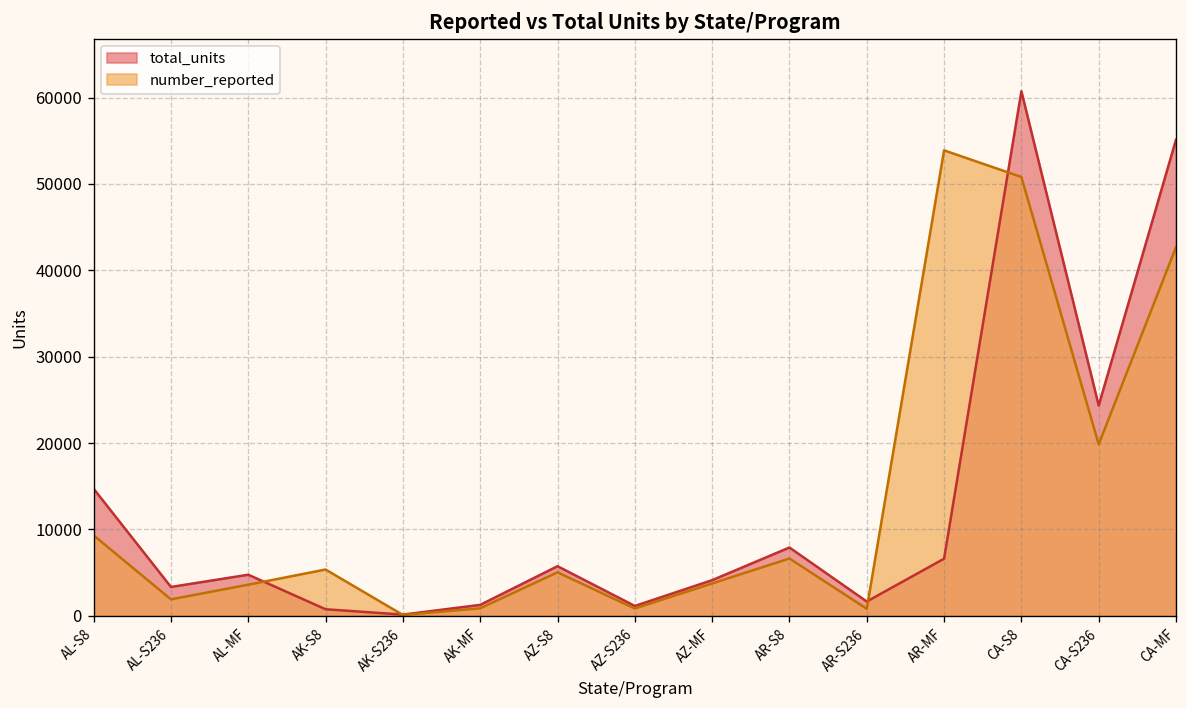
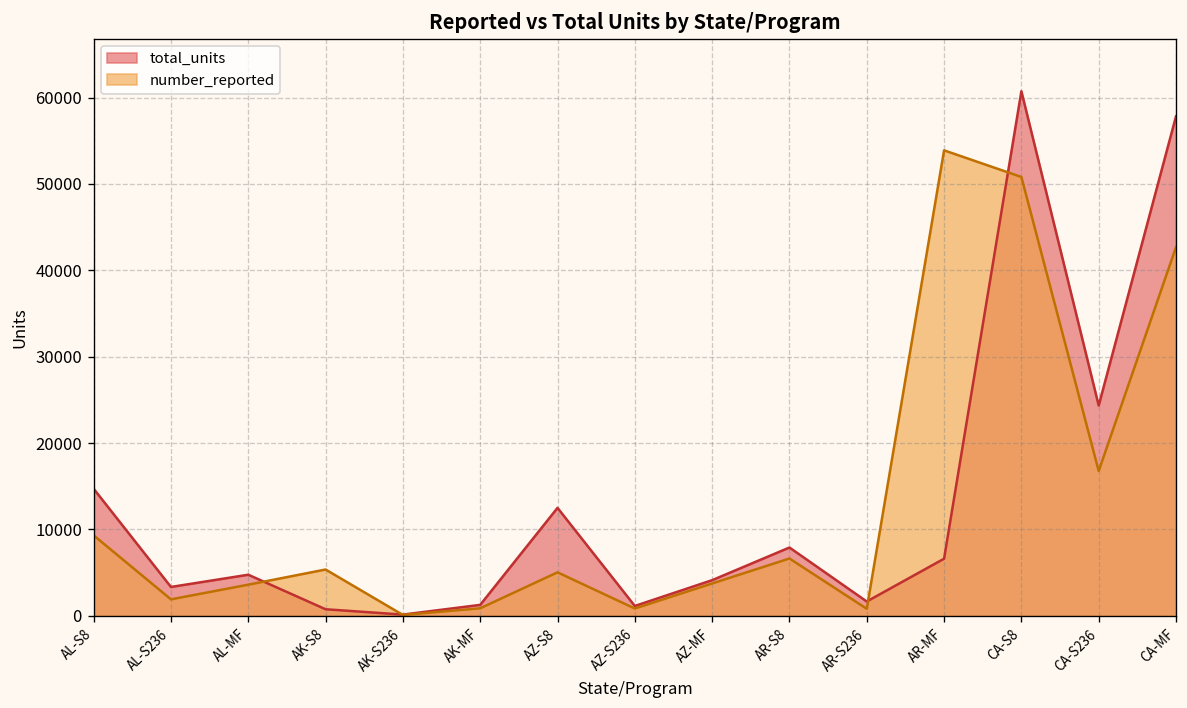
  {
    "total_units": {
      "AL-S8": 15000,
      "AL-S236": 3000,
      "AL-MF": 5000,
      "AK-S8": 1000,
      "AK-MF": 1000,
-     "AZ-S8": 6000,
+     "AZ-S8": 12000,
      "AZ-MF": 4000,
      "AR-S8": 8000,
      "AR-S236": 2000,
      "AR-MF": 7000,
      "CA-S8": 61000,
      "CA-S236": 24000,
-     "CA-MF": 55000
+     "CA-MF": 58000
    },
    "number_reported": {
      "AL-S8": 9000,
      "AL-S236": 2000,
      "AL-MF": 4000,
      "AK-S8": 5000,
      "AK-MF": 1000,
      "AZ-S8": 5000,
      "AZ-MF": 4000,
      "AR-S8": 7000,
      "AR-S236": 1000,
      "AR-MF": 54000,
      "CA-S8": 51000,
-     "CA-S236": 20000,
+     "CA-S236": 17000,
      "CA-MF": 43000
    }
  }
